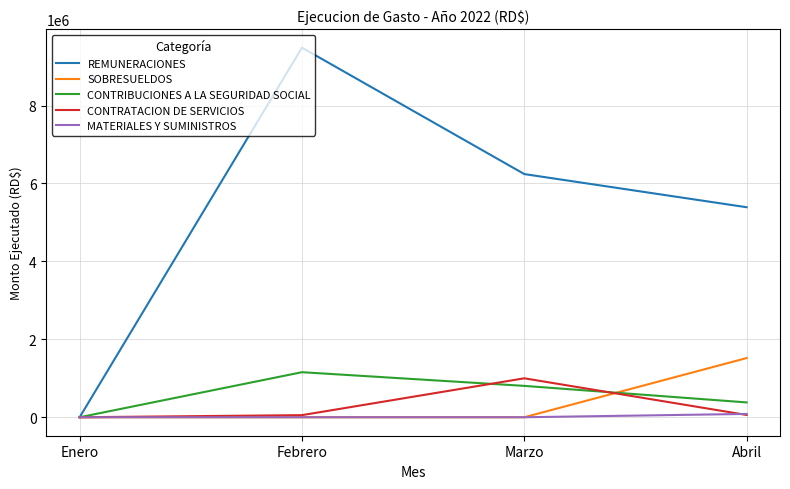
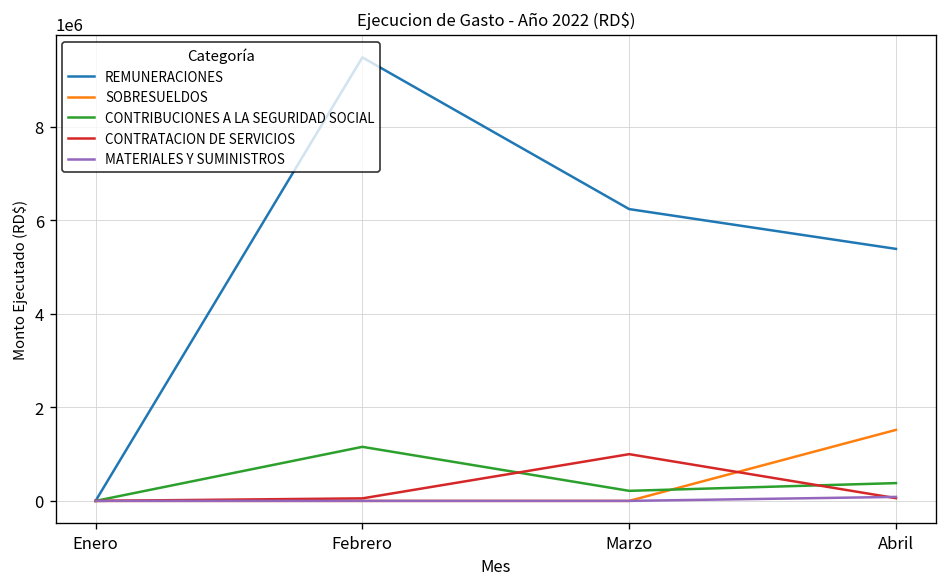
  {
    "REMUNERACIONES": {
      "Marzo": 6200000,
      "Abril": 5400000
    },
    "SOBRESUELDOS": {
      "Abril": 1500000
    },
    "CONTRIBUCIONES A LA SEGURIDAD SOCIAL": {
      "Febrero": 1200000,
-     "Marzo": 800000,
+     "Marzo": 200000,
      "Abril": 400000
    },
    "CONTRATACION DE SERVICIOS": {
      "Marzo": 1000000
    }
  }
